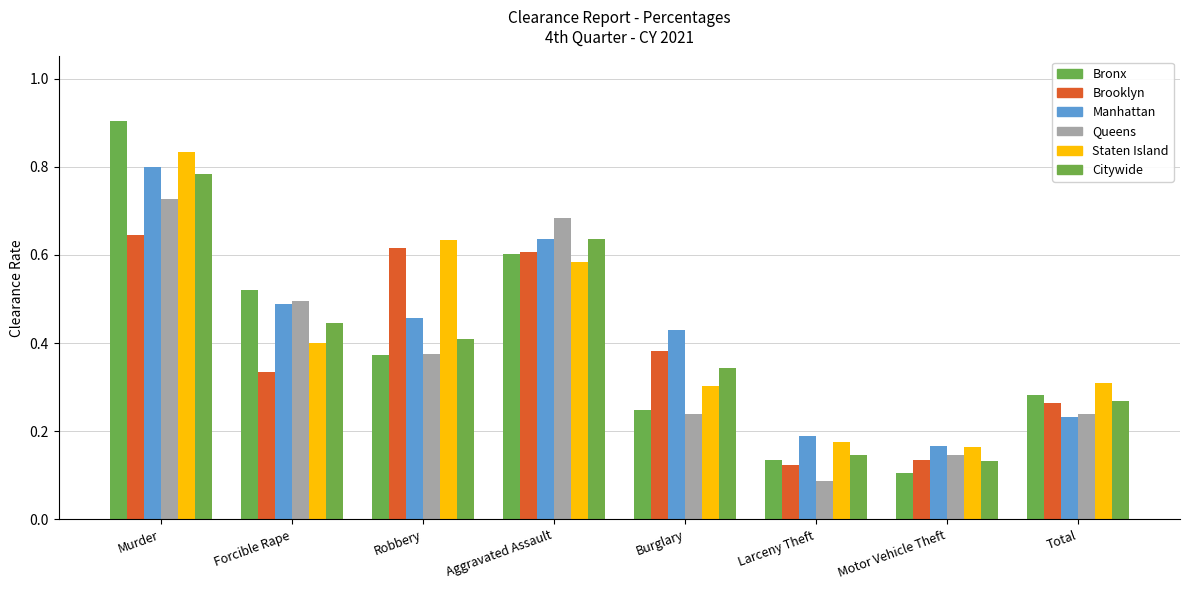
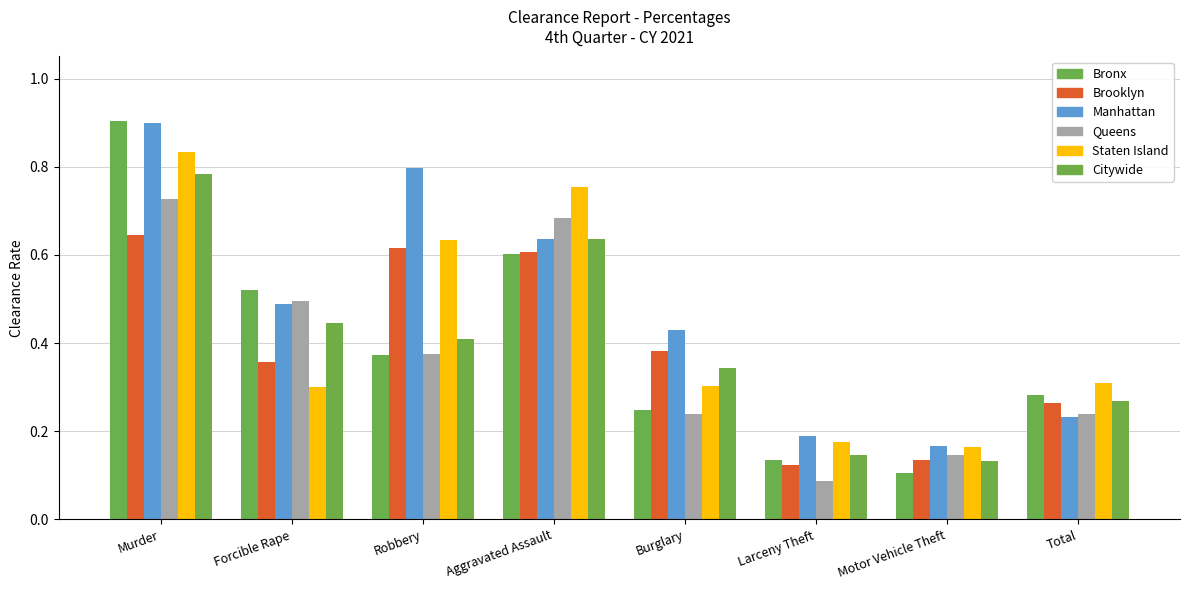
  {
    "Brooklyn": {
      "Murder": 0.64,
-     "Forcible Rape": 0.33,
+     "Forcible Rape": 0.36,
      "Robbery": 0.62,
      "Aggravated Assault": 0.61,
      "Burglary": 0.38,
      "Larceny Theft": 0.12,
      "Motor Vehicle Theft": 0.13,
      "Total": 0.27
    },
    "Manhattan": {
-     "Murder": 0.8,
+     "Murder": 0.9,
      "Forcible Rape": 0.49,
-     "Robbery": 0.46,
+     "Robbery": 0.80,
      "Aggravated Assault": 0.64,
      "Burglary": 0.43,
      "Larceny Theft": 0.19,
      "Motor Vehicle Theft": 0.17,
      "Total": 0.23
    },
    "Queens": {
      "Murder": 0.73,
      "Forcible Rape": 0.50,
      "Robbery": 0.38,
      "Aggravated Assault": 0.68,
      "Burglary": 0.24,
      "Larceny Theft": 0.09,
      "Motor Vehicle Theft": 0.15,
      "Total": 0.24
    },
    "Staten Island": {
      "Murder": 0.83,
-     "Forcible Rape": 0.4,
+     "Forcible Rape": 0.3,
      "Robbery": 0.63,
-     "Aggravated Assault": 0.58,
+     "Aggravated Assault": 0.75,
      "Burglary": 0.30,
      "Larceny Theft": 0.18,
      "Motor Vehicle Theft": 0.16,
      "Total": 0.31
    }
  }
